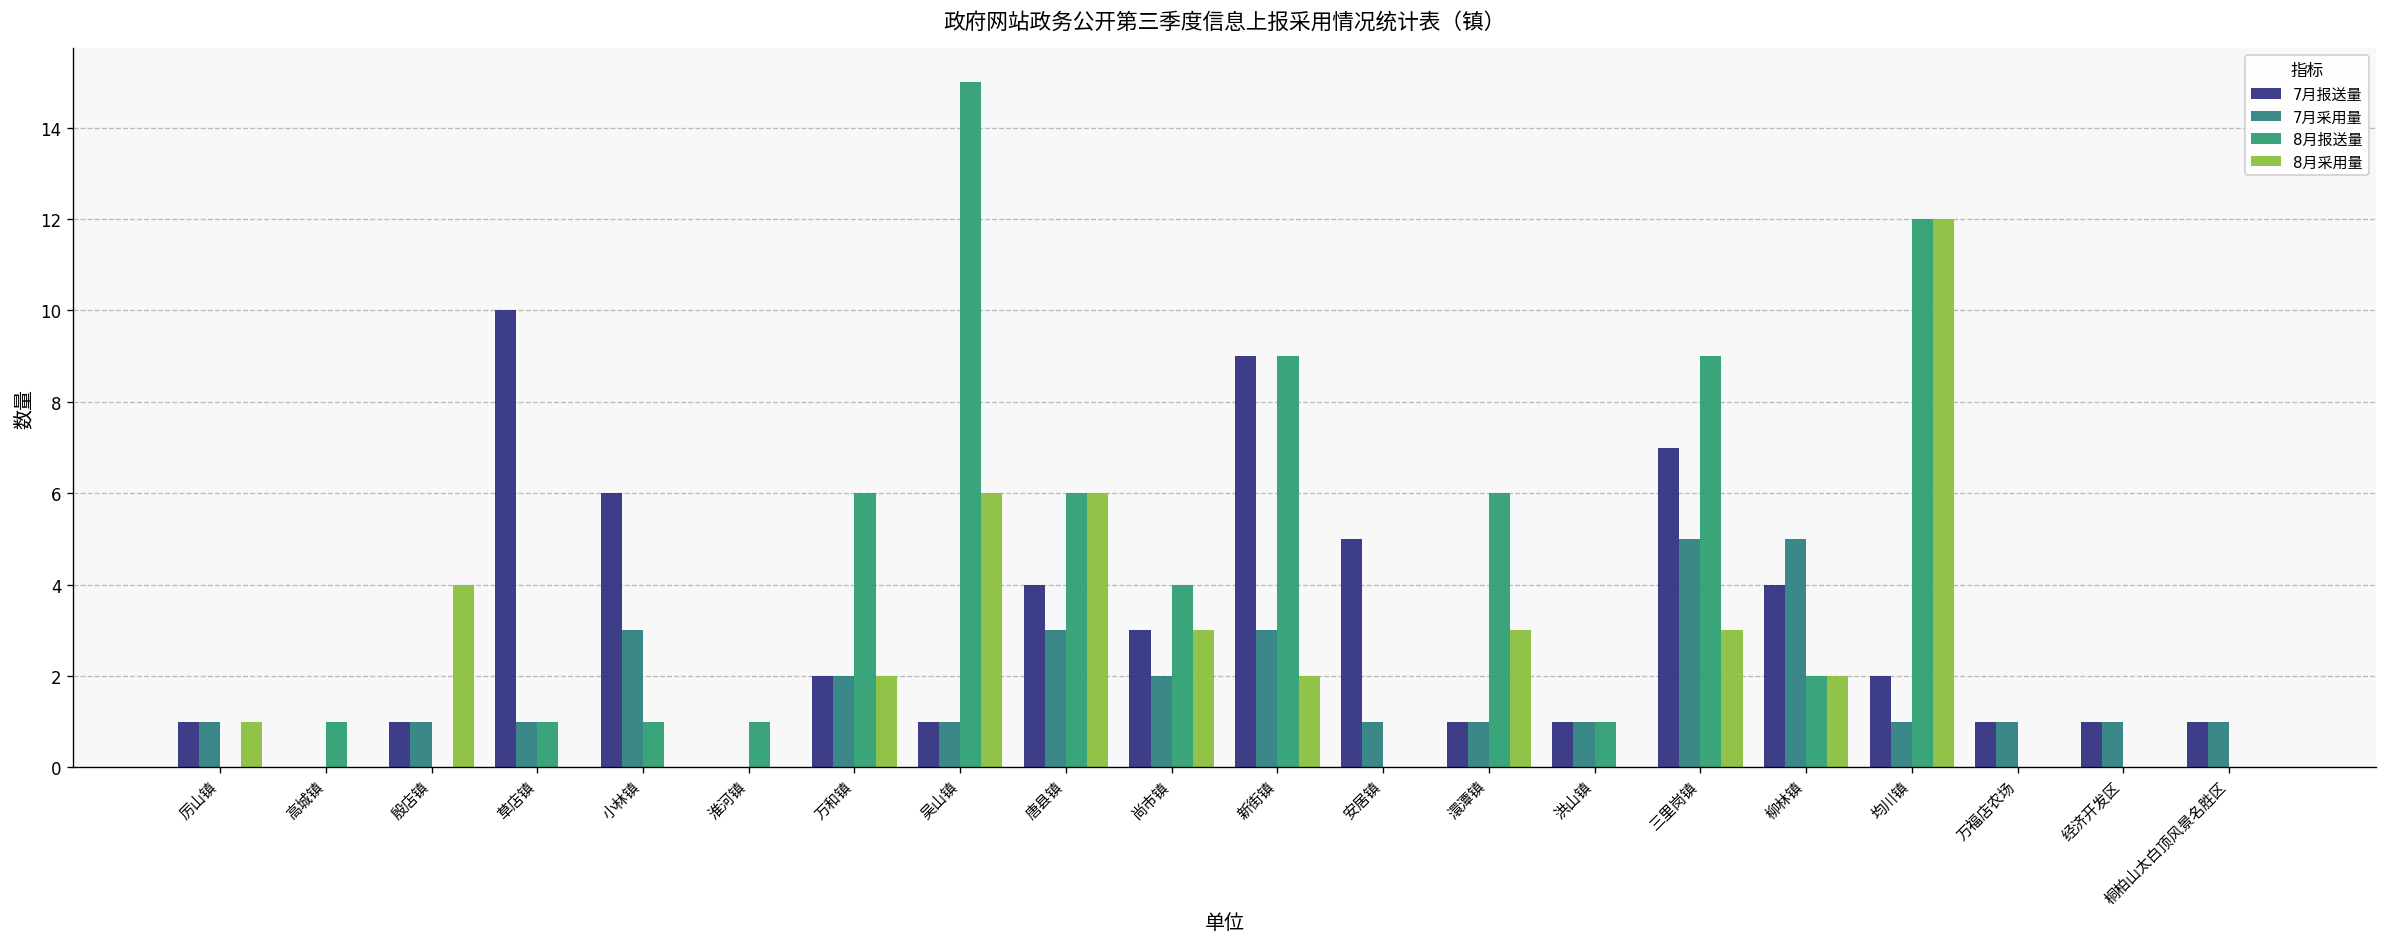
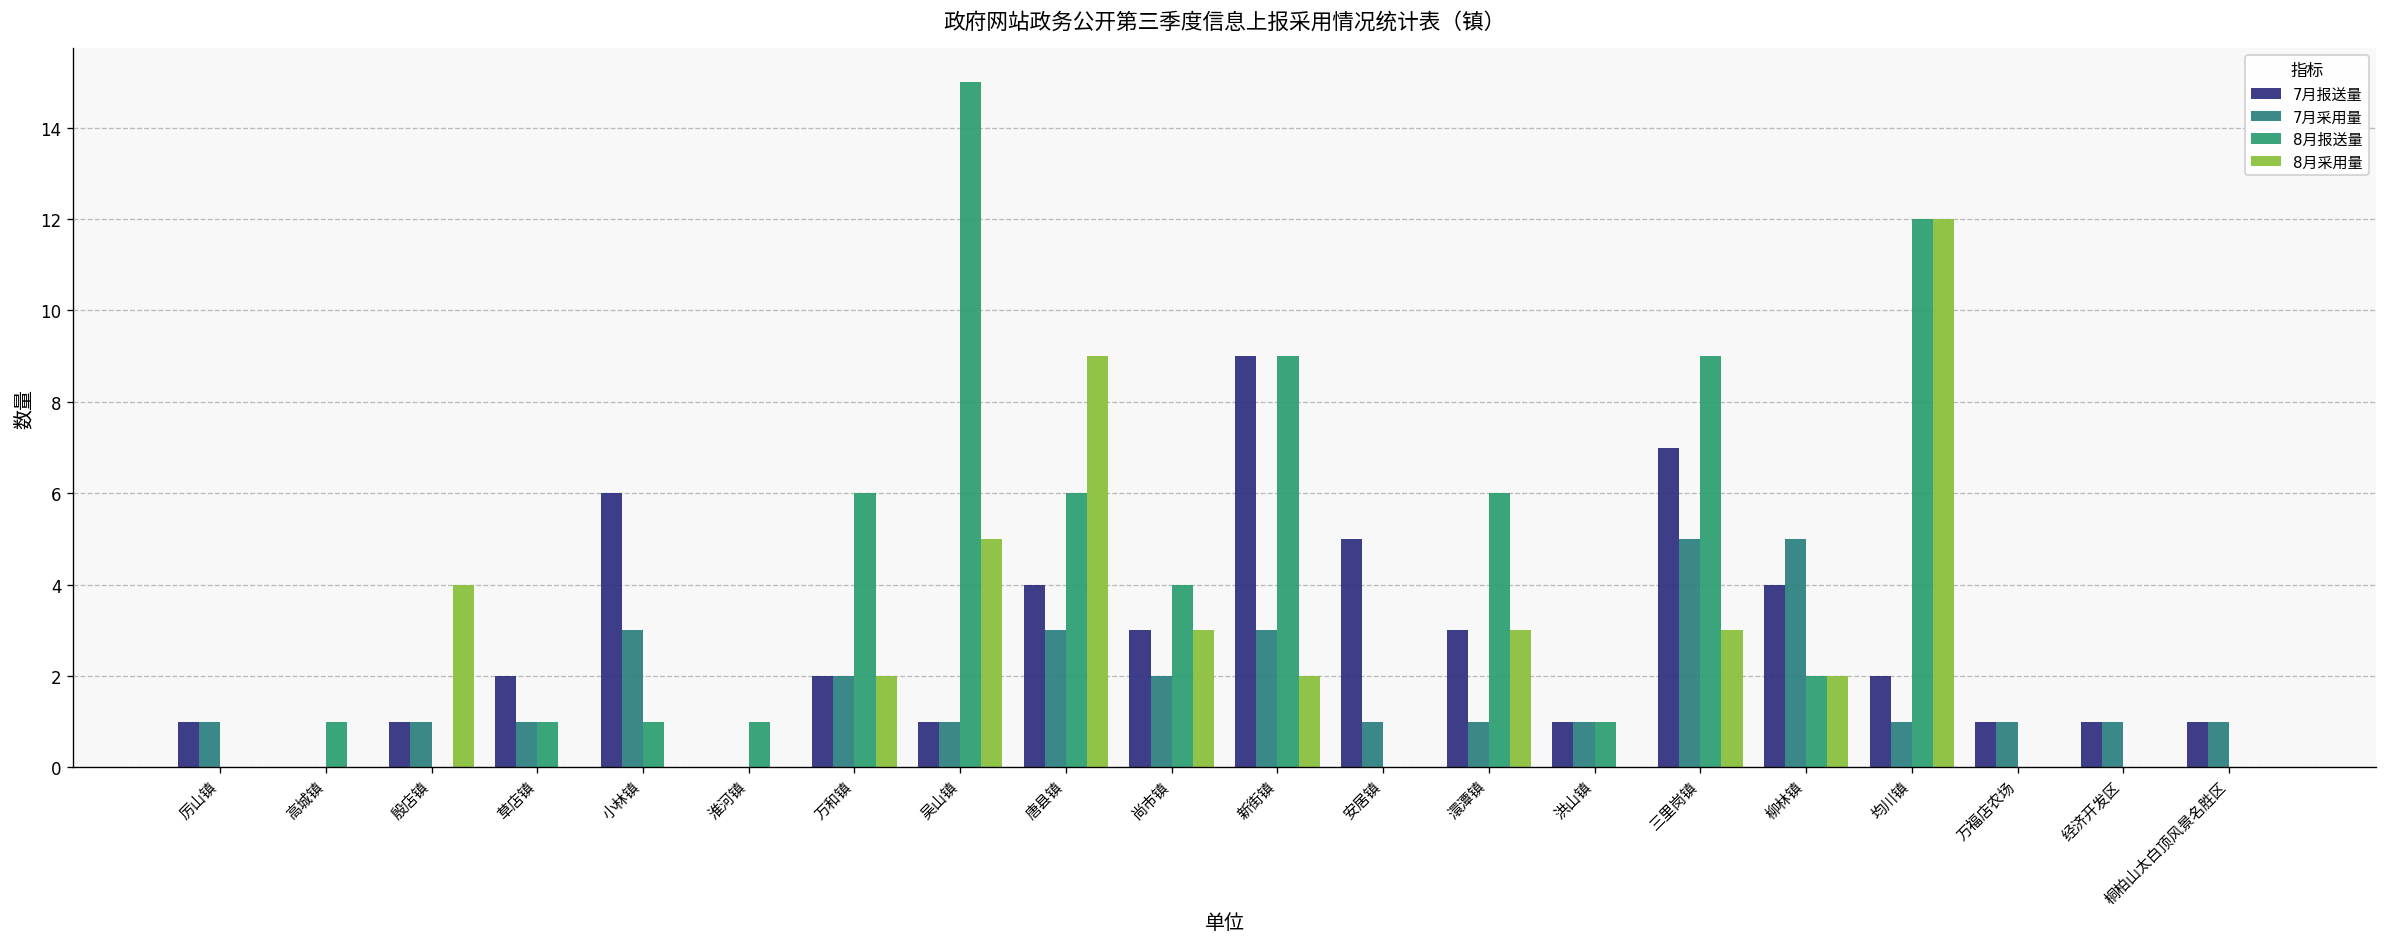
  {
    "7月报送量": {
      "厉山镇": 1,
      "高城镇": 0,
      "殷店镇": 1,
-     "草店镇": 10,
+     "草店镇": 2,
      "小林镇": 6,
      "淮河镇": 0,
      "万和镇": 2,
      "吴山镇": 1,
      "唐县镇": 4,
      "尚市镇": 3,
      "新街镇": 9,
      "安居镇": 5,
-     "澴潭镇": 1,
+     "澴潭镇": 3,
      "洪山镇": 1,
      "三里岗镇": 7,
      "柳林镇": 4,
      "均川镇": 2,
      "万福店农场": 1,
      "经济开发区": 1,
      "桐柏山太白顶风景名胜区": 1
    },
    "8月采用量": {
-     "厉山镇": 1,
+     "厉山镇": 0,
      "高城镇": 0,
      "殷店镇": 4,
      "草店镇": 0,
      "小林镇": 0,
      "淮河镇": 0,
      "万和镇": 2,
-     "吴山镇": 6,
-     "唐县镇": 6,
+     "吴山镇": 5,
+     "唐县镇": 9,
      "尚市镇": 3,
      "新街镇": 2,
      "安居镇": 0,
      "澴潭镇": 3,
      "洪山镇": 0,
      "三里岗镇": 3,
      "柳林镇": 2,
      "均川镇": 12,
      "万福店农场": 0,
      "经济开发区": 0,
      "桐柏山太白顶风景名胜区": 0
    }
  }
